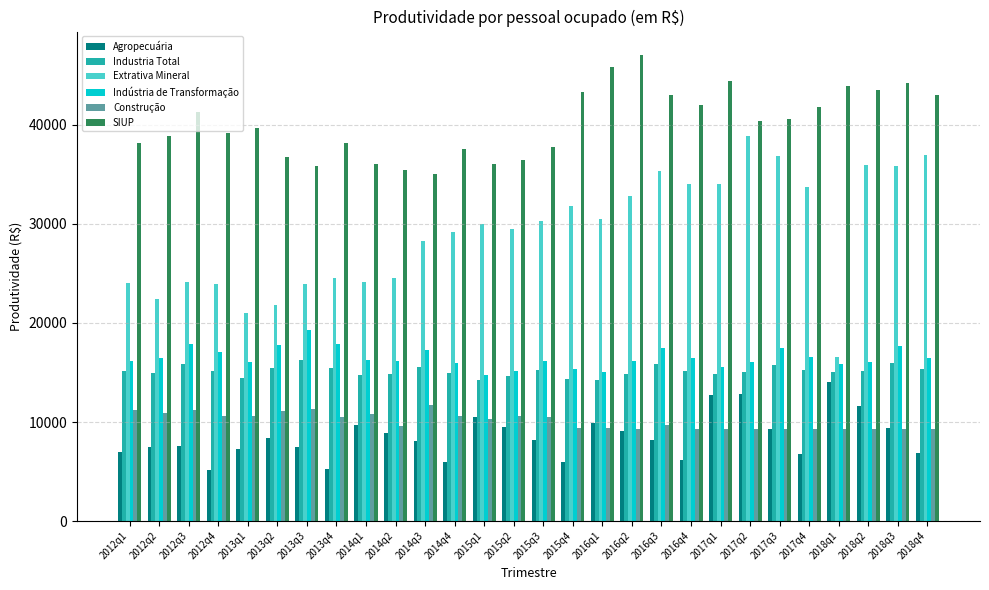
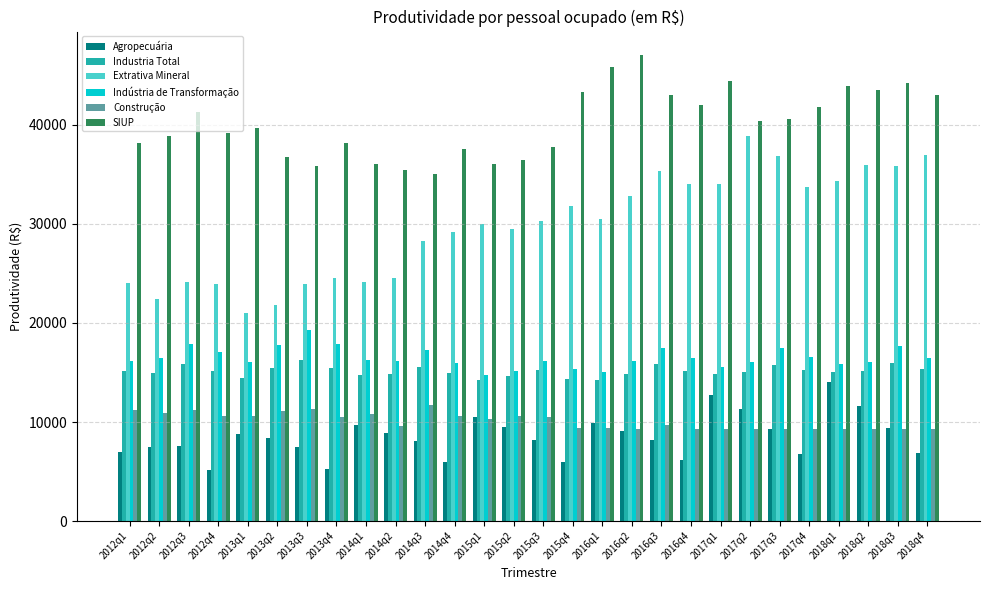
  {
    "Agropecuária": {
      "2012q1": 7000,
      "2012q2": 7000,
      "2012q3": 8000,
      "2012q4": 5000,
-     "2013q1": 7000,
+     "2013q1": 9000,
      "2013q2": 8000,
      "2013q3": 7000,
      "2013q4": 5000,
      "2014q1": 10000,
      "2014q2": 9000,
      "2014q3": 8000,
      "2014q4": 6000,
      "2015q1": 11000,
      "2015q2": 9000,
      "2015q3": 8000,
      "2015q4": 6000,
      "2016q1": 10000,
      "2016q2": 9000,
      "2016q3": 8000,
      "2016q4": 6000,
      "2017q1": 13000,
-     "2017q2": 13000,
+     "2017q2": 11000,
      "2017q3": 9000,
      "2017q4": 7000,
      "2018q1": 14000,
      "2018q2": 12000,
      "2018q3": 9000,
      "2018q4": 7000
    },
    "Extrativa Mineral": {
      "2012q1": 24000,
      "2012q2": 22000,
      "2012q3": 24000,
      "2012q4": 24000,
      "2013q1": 21000,
      "2013q2": 22000,
      "2013q3": 24000,
      "2013q4": 25000,
      "2014q1": 24000,
      "2014q2": 25000,
      "2014q3": 28000,
      "2014q4": 29000,
      "2015q1": 30000,
      "2015q2": 30000,
      "2015q3": 30000,
      "2015q4": 32000,
      "2016q1": 31000,
      "2016q2": 33000,
      "2016q3": 35000,
      "2016q4": 34000,
      "2017q1": 34000,
      "2017q2": 39000,
      "2017q3": 37000,
      "2017q4": 34000,
-     "2018q1": 17000,
+     "2018q1": 34000,
      "2018q2": 36000,
      "2018q3": 36000,
      "2018q4": 37000
    },
    "Construção": {
      "2012q1": 11000,
      "2012q2": 11000,
      "2012q3": 11000,
      "2012q4": 11000,
      "2013q1": 11000,
      "2013q2": 11000,
      "2013q3": 11000,
      "2013q4": 11000,
      "2014q1": 11000,
      "2014q2": 10000,
      "2014q3": 12000,
      "2014q4": 11000,
      "2015q1": 10000,
      "2015q2": 11000,
      "2015q3": 11000,
      "2015q4": 9000,
      "2016q1": 9000,
      "2016q2": 9000,
      "2016q3": 10000,
      "2016q4": 9000,
      "2017q1": 9000,
      "2017q2": 9000,
      "2017q3": 9000,
      "2017q4": 9000,
      "2018q1": 9000,
      "2018q2": 9000,
      "2018q3": 9000,
      "2018q4": 9000
    },
    "SIUP": {
      "2012q1": 38000,
      "2012q2": 39000,
      "2012q4": 39000,
      "2013q1": 40000,
      "2013q2": 37000,
      "2013q3": 36000,
      "2013q4": 38000,
      "2014q1": 36000,
      "2014q2": 35000,
      "2014q3": 35000,
      "2014q4": 38000,
      "2015q1": 36000,
      "2015q2": 37000,
      "2015q3": 38000,
      "2015q4": 43000,
      "2016q1": 46000,
      "2016q2": 47000,
      "2016q3": 43000,
      "2016q4": 42000,
      "2017q1": 44000,
      "2017q2": 40000,
      "2017q3": 41000,
      "2017q4": 42000,
      "2018q1": 44000,
      "2018q2": 43000,
      "2018q3": 44000,
      "2018q4": 43000
    }
  }
